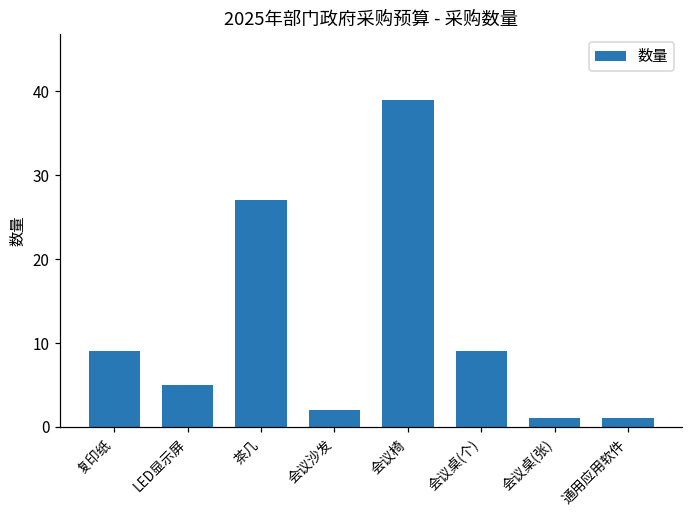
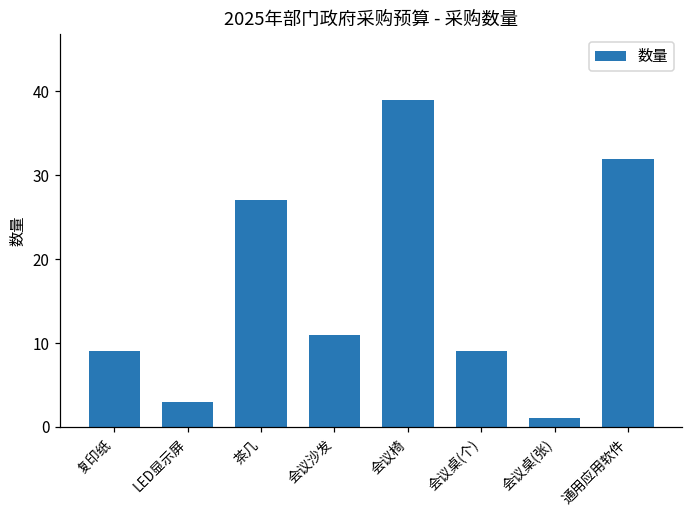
  {
    "复印纸": 9,
-   "LED显示屏": 5,
+   "LED显示屏": 3,
    "茶几": 27,
-   "会议沙发": 2,
+   "会议沙发": 11,
    "会议椅": 39,
    "会议桌(个)": 9,
    "会议桌(张)": 1,
-   "通用应用软件": 1
+   "通用应用软件": 32
  }
